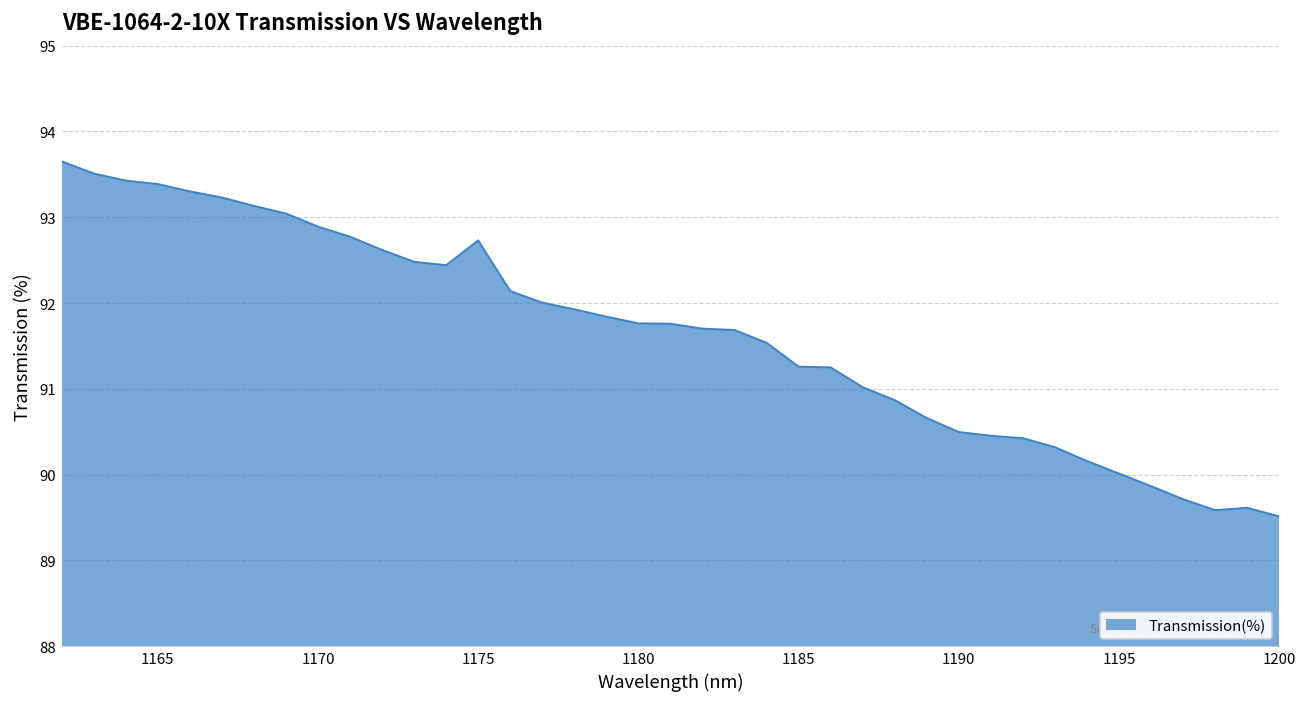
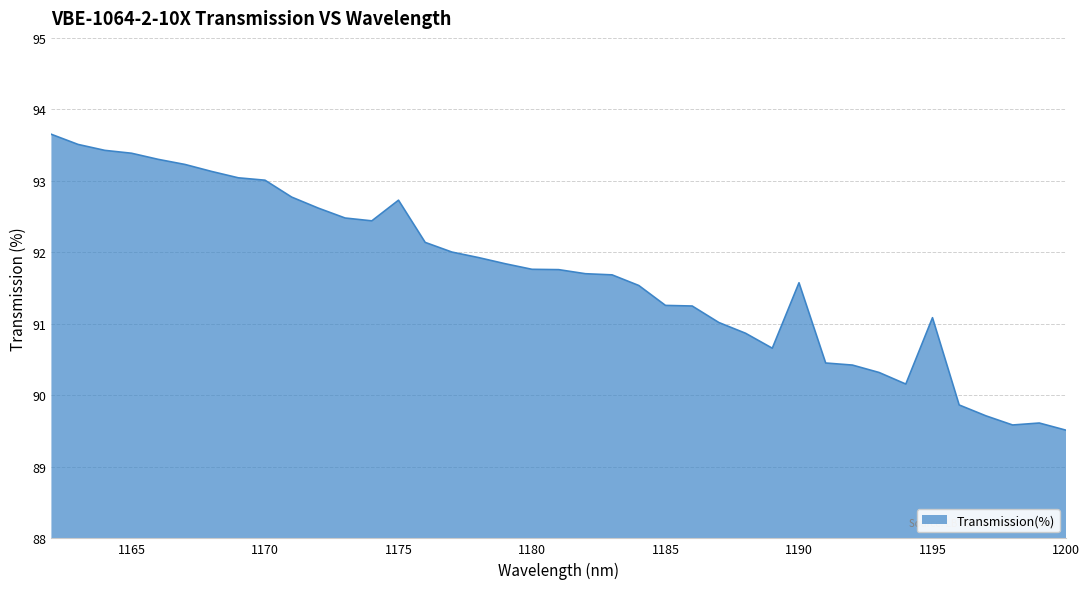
  {
    "1165": 93.4,
-   "1170": 92.9,
+   "1170": 93.0,
    "1175": 92.7,
    "1180": 91.8,
    "1185": 91.3,
-   "1190": 90.5,
-   "1195": 90.0,
+   "1190": 91.6,
+   "1195": 91.1,
    "1200": 89.5
  }
